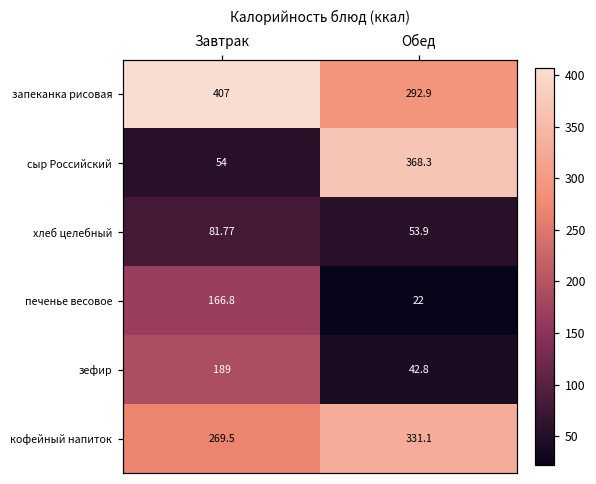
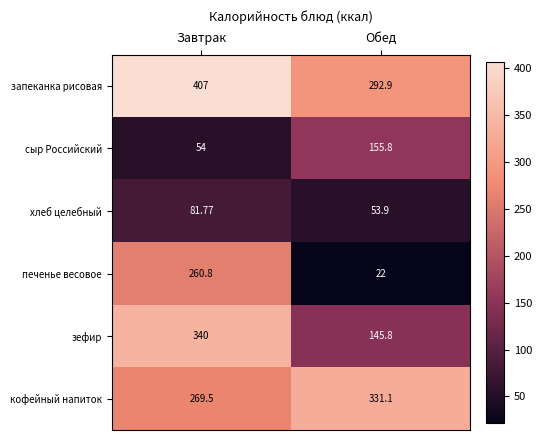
  {
    "запеканка рисовая": {
      "Завтрак": 407,
      "Обед": 292.9
    },
    "сыр Российский": {
      "Завтрак": 54,
-     "Обед": 368.3
+     "Обед": 155.8
    },
    "хлеб целебный": {
      "Завтрак": 81.77,
      "Обед": 53.9
    },
    "печенье весовое": {
-     "Завтрак": 166.8,
+     "Завтрак": 260.8,
      "Обед": 22
    },
    "зефир": {
-     "Завтрак": 189,
-     "Обед": 42.8
+     "Завтрак": 340,
+     "Обед": 145.8
    },
    "кофейный напиток": {
      "Завтрак": 269.5,
      "Обед": 331.1
    }
  }
